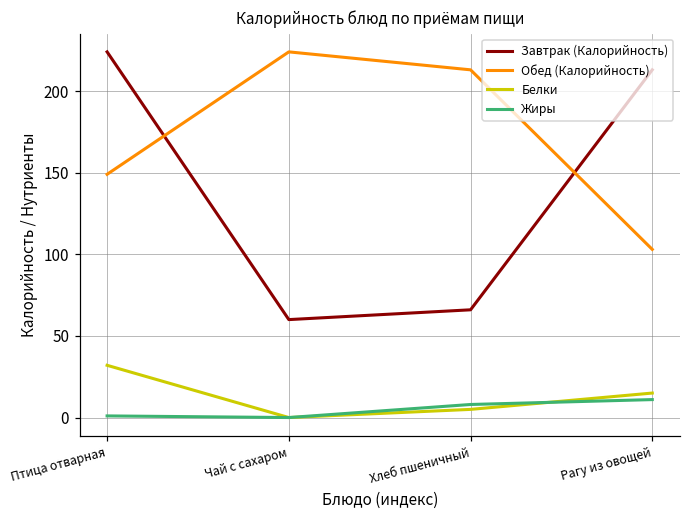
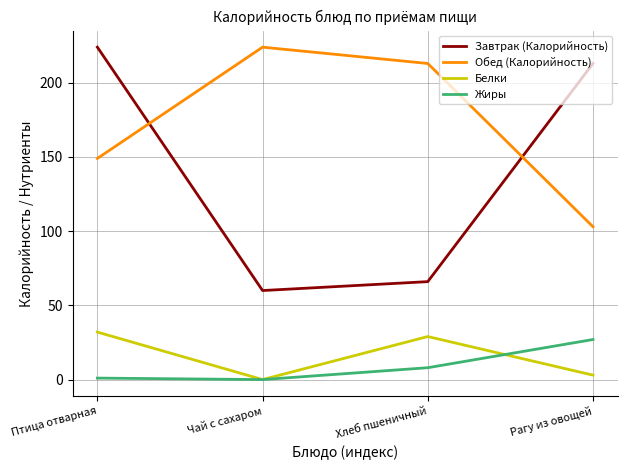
  {
    "Завтрак (Калорийность)": {
      "Птица отварная": 224,
      "Чай с сахаром": 60,
      "Хлеб пшеничный": 66
    },
    "Обед (Калорийность)": {
      "Птица отварная": 149,
      "Чай с сахаром": 224,
      "Хлеб пшеничный": 213,
      "Рагу из овощей": 103
    },
    "Белки": {
      "Птица отварная": 32,
-     "Хлеб пшеничный": 5,
-     "Рагу из овощей": 15
+     "Хлеб пшеничный": 29,
+     "Рагу из овощей": 3
    },
    "Жиры": {
      "Птица отварная": 1,
      "Хлеб пшеничный": 8,
-     "Рагу из овощей": 11
+     "Рагу из овощей": 27
    }
  }
